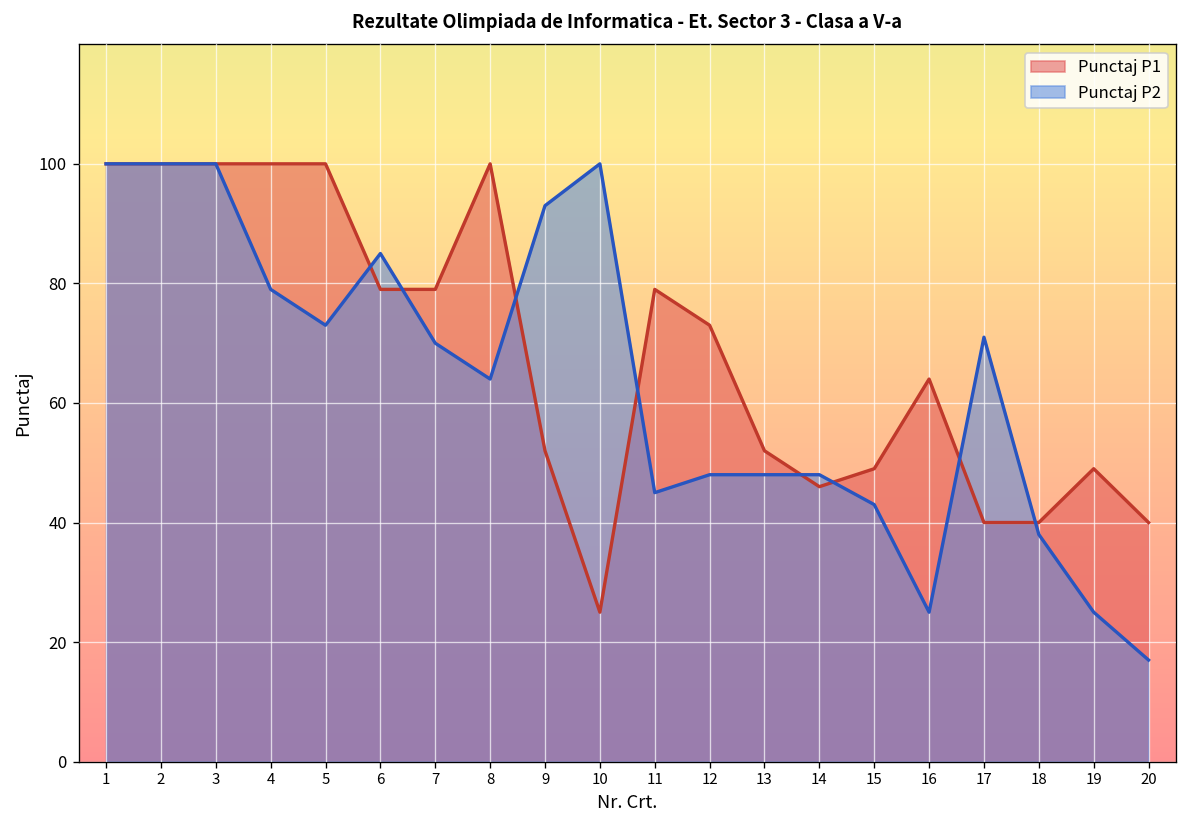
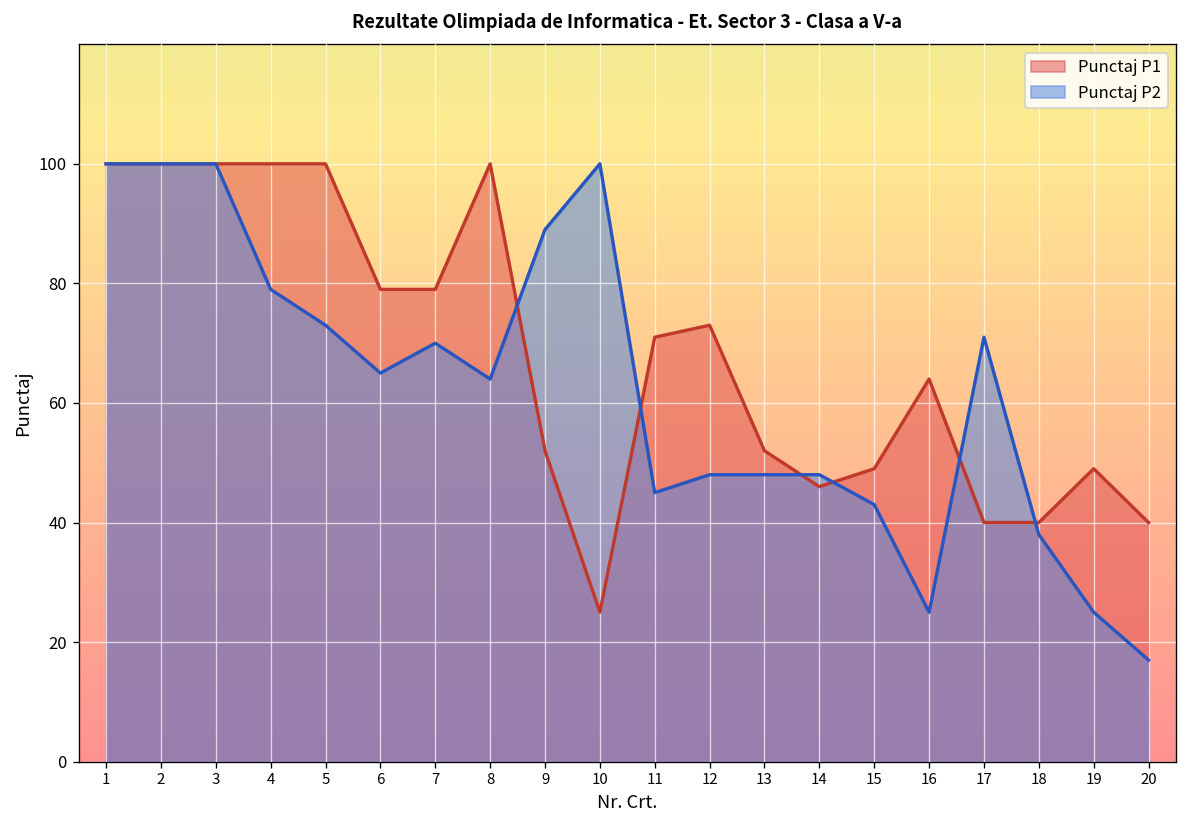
  {
    "Punctaj P1": {
      "4": 100,
      "5": 100,
      "6": 79,
      "7": 79,
      "8": 100,
      "9": 52,
      "10": 25,
-     "11": 79,
+     "11": 71,
      "12": 73,
      "13": 52,
      "14": 46,
      "15": 49,
      "16": 64,
      "17": 40,
      "18": 40,
      "19": 49,
      "20": 40
    },
    "Punctaj P2": {
      "4": 79,
      "5": 73,
-     "6": 85,
+     "6": 65,
      "7": 70,
      "8": 64,
-     "9": 93,
+     "9": 89,
      "10": 100,
      "11": 45,
      "12": 48,
      "13": 48,
      "14": 48,
      "15": 43,
      "16": 25,
      "17": 71,
      "18": 38,
      "19": 25,
      "20": 17
    }
  }
